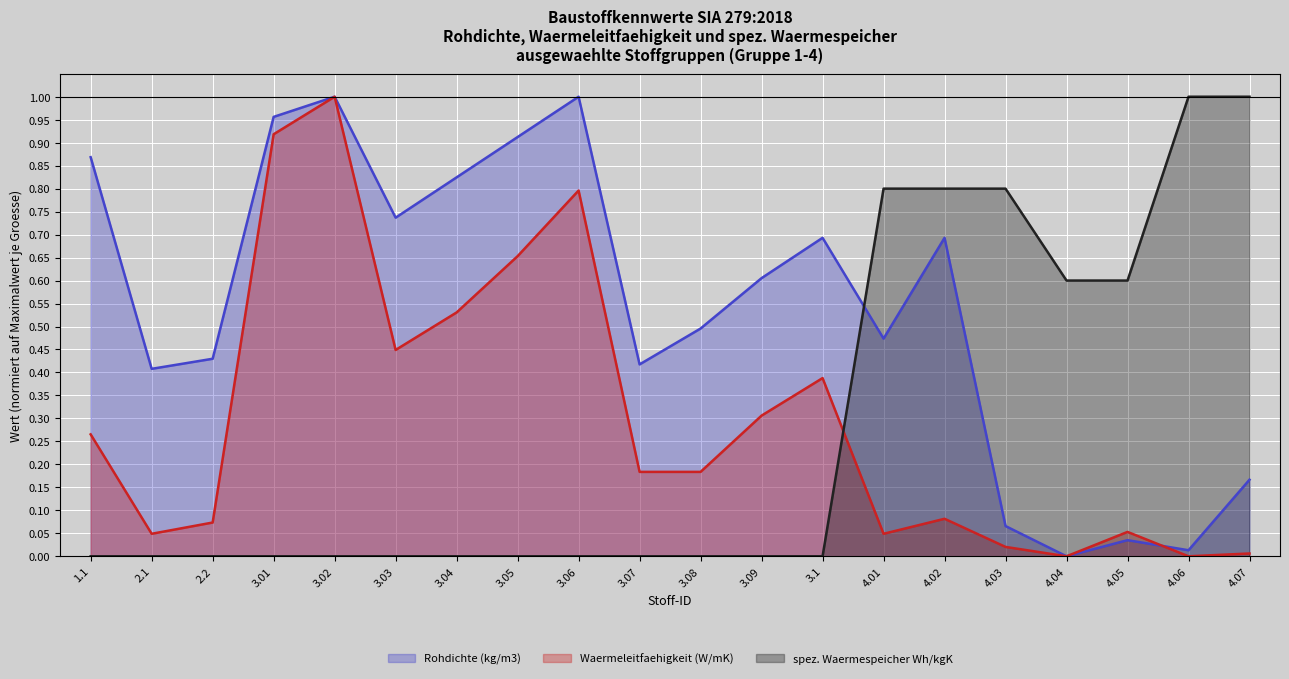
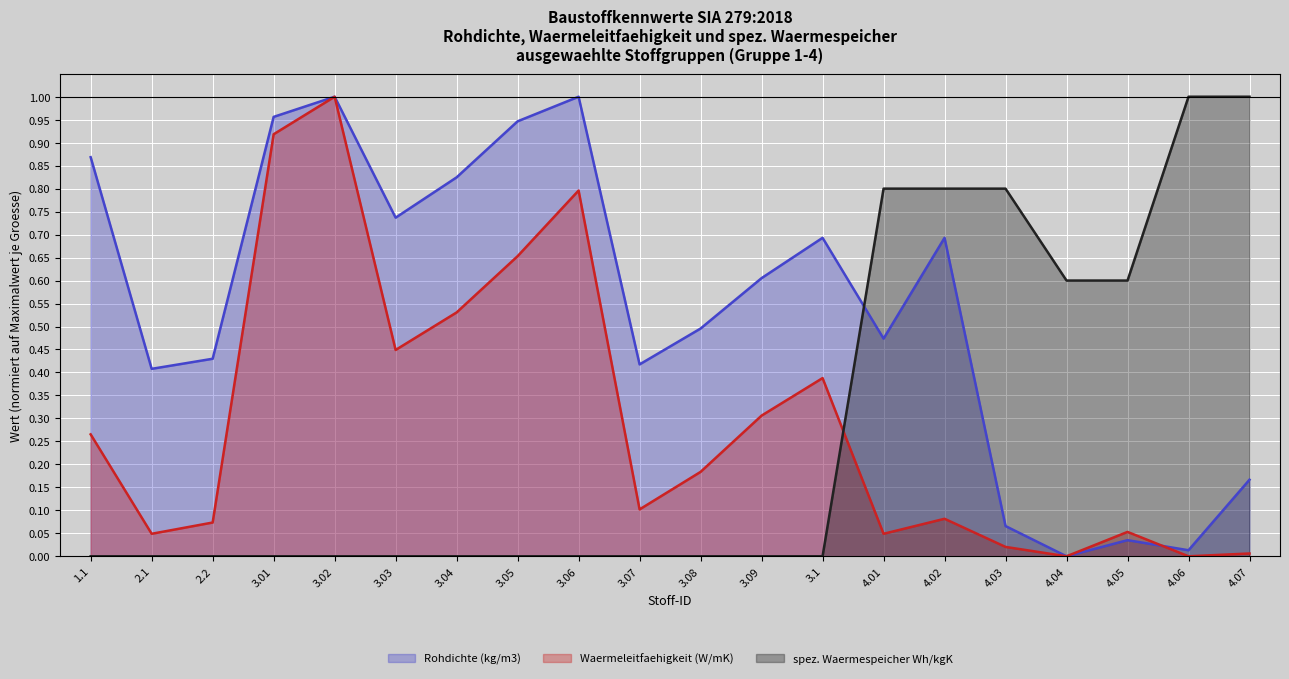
  {
    "Rohdichte (kg/m3)": {
      "1.1": 0.87,
      "2.1": 0.41,
      "2.2": 0.43,
      "3.01": 0.96,
      "3.03": 0.74,
      "3.04": 0.82,
-     "3.05": 0.91,
+     "3.05": 0.95,
      "3.06": 1.00,
      "3.07": 0.42,
      "3.08": 0.50,
      "3.09": 0.61,
      "3.1": 0.69,
      "4.01": 0.47,
      "4.02": 0.69,
      "4.03": 0.07,
      "4.05": 0.04,
      "4.06": 0.01,
      "4.07": 0.17
    },
    "Waermeleitfaehigkeit (W/mK)": {
      "1.1": 0.27,
      "2.1": 0.05,
      "2.2": 0.07,
      "3.01": 0.92,
      "3.03": 0.45,
      "3.04": 0.53,
      "3.05": 0.65,
      "3.06": 0.80,
-     "3.07": 0.18,
+     "3.07": 0.10,
      "3.08": 0.18,
      "3.09": 0.31,
      "3.1": 0.39,
      "4.01": 0.05,
      "4.02": 0.08,
      "4.03": 0.02,
      "4.05": 0.05,
      "4.06": 0.00,
      "4.07": 0.01
    },
    "spez. Waermespeicher Wh/kgK": {
      "1.1": 0.00,
      "2.1": 0.00,
      "2.2": 0.00,
      "3.01": 0.00,
      "3.02": 0.00,
      "3.03": 0.00,
      "3.04": 0.00,
      "3.05": 0.00,
      "3.06": 0.00,
      "3.07": 0.00,
      "3.08": 0.00,
      "3.09": 0.00,
      "3.1": 0.00,
      "4.01": 0.80,
      "4.02": 0.80,
      "4.03": 0.80,
      "4.04": 0.60,
      "4.05": 0.60,
      "4.06": 1.00,
      "4.07": 1.00
    }
  }
